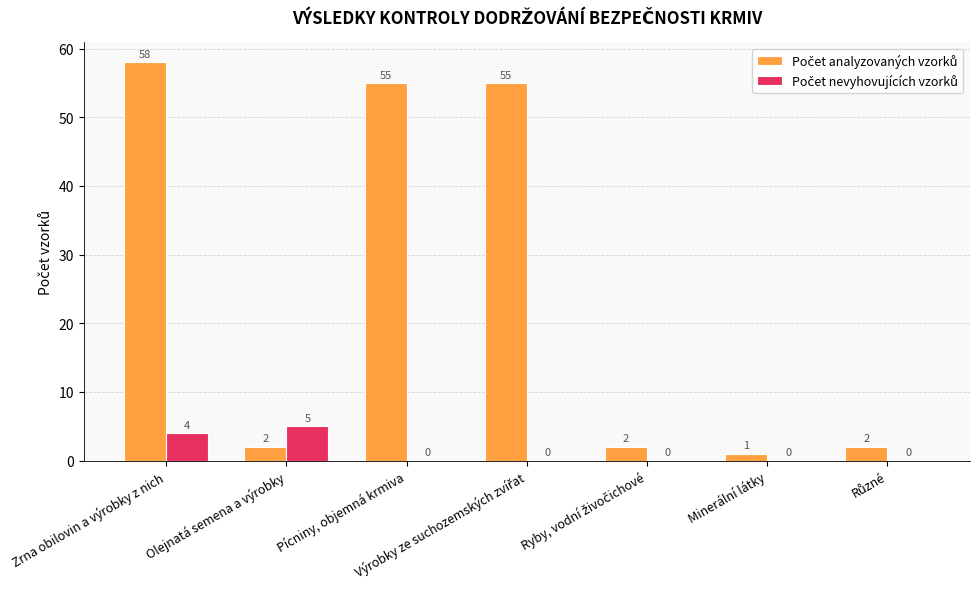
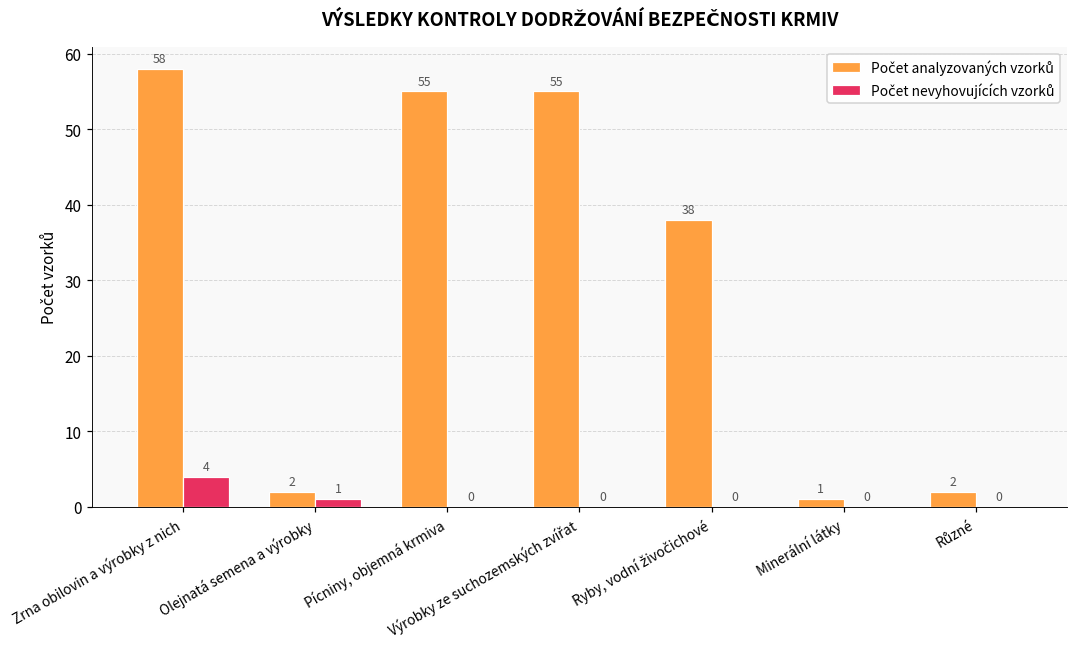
  {
    "Počet analyzovaných vzorků": {
      "Zrna obilovin a výrobky z nich": 58,
      "Olejnatá semena a výrobky": 2,
      "Pícniny, objemná krmiva": 55,
      "Výrobky ze suchozemských zvířat": 55,
-     "Ryby, vodní živočichové": 2,
+     "Ryby, vodní živočichové": 38,
      "Minerální látky": 1,
      "Různé": 2
    },
    "Počet nevyhovujících vzorků": {
      "Zrna obilovin a výrobky z nich": 4,
-     "Olejnatá semena a výrobky": 5,
+     "Olejnatá semena a výrobky": 1,
      "Pícniny, objemná krmiva": 0,
      "Výrobky ze suchozemských zvířat": 0,
      "Ryby, vodní živočichové": 0,
      "Minerální látky": 0,
      "Různé": 0
    }
  }
